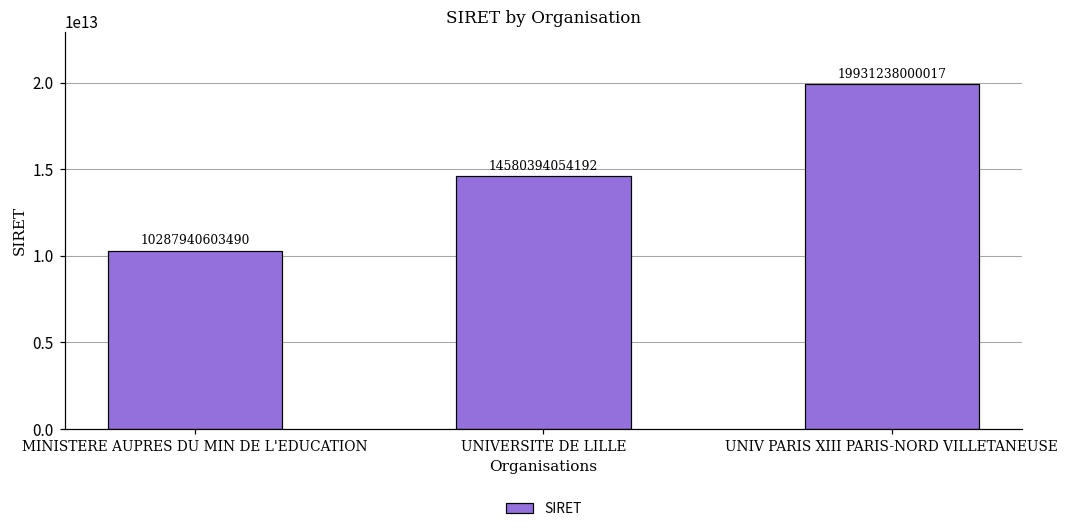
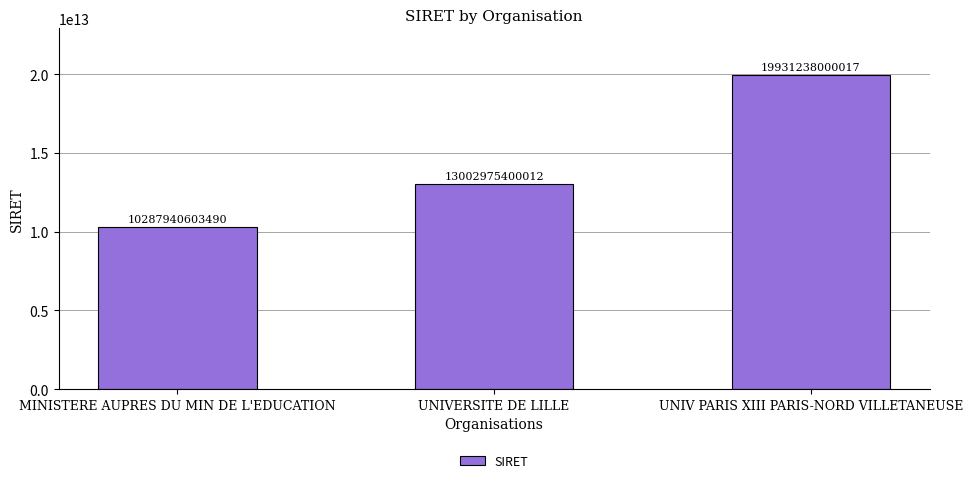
  {
    "MINISTERE AUPRES DU MIN DE L'EDUCATION": 10287940603490,
-   "UNIVERSITE DE LILLE": 14580394054192,
+   "UNIVERSITE DE LILLE": 13002975400012,
    "UNIV PARIS XIII PARIS-NORD VILLETANEUSE": 19931238000017
  }
